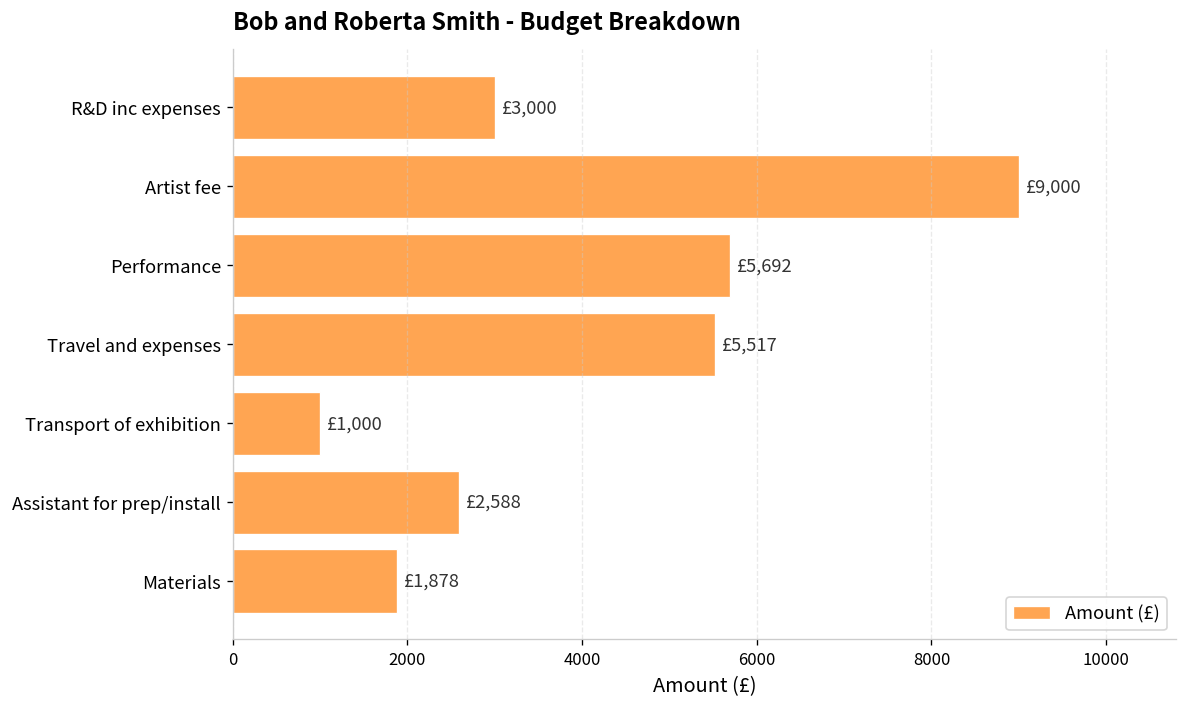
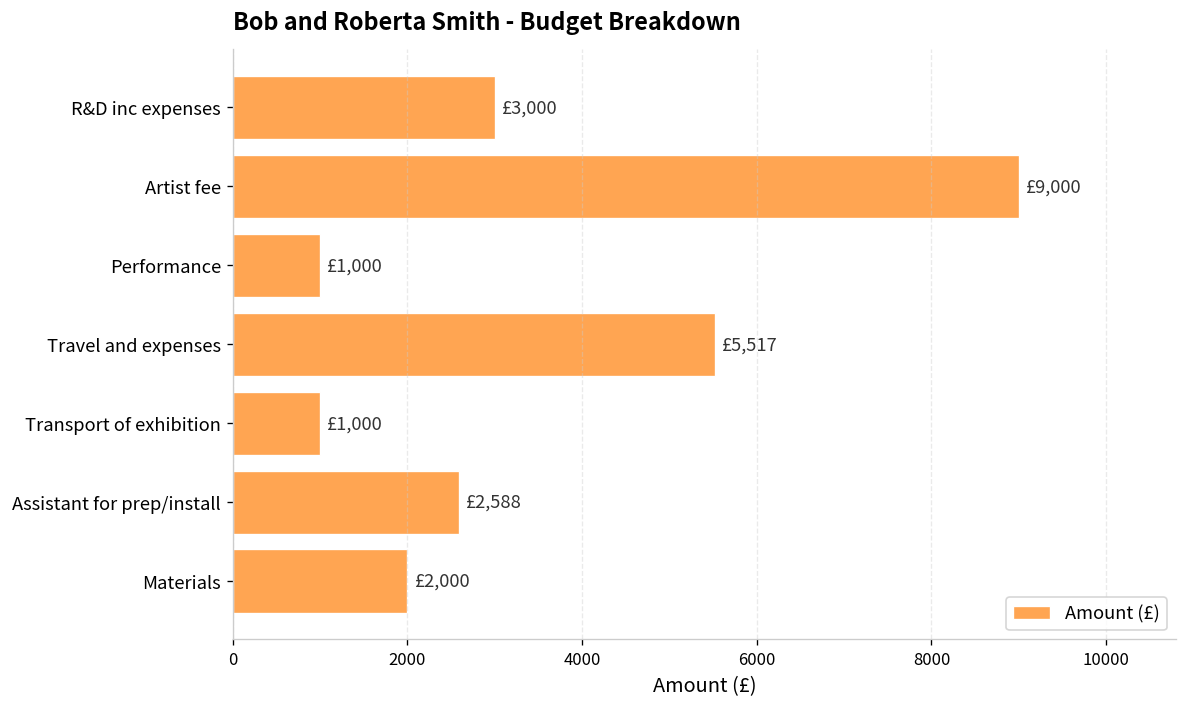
  {
    "R&D inc expenses": "£3,000",
    "Artist fee": "£9,000",
-   "Performance": "£5,692",
+   "Performance": "£1,000",
    "Travel and expenses": "£5,517",
    "Transport of exhibition": "£1,000",
    "Assistant for prep/install": "£2,588",
-   "Materials": "£1,878"
+   "Materials": "£2,000"
  }
